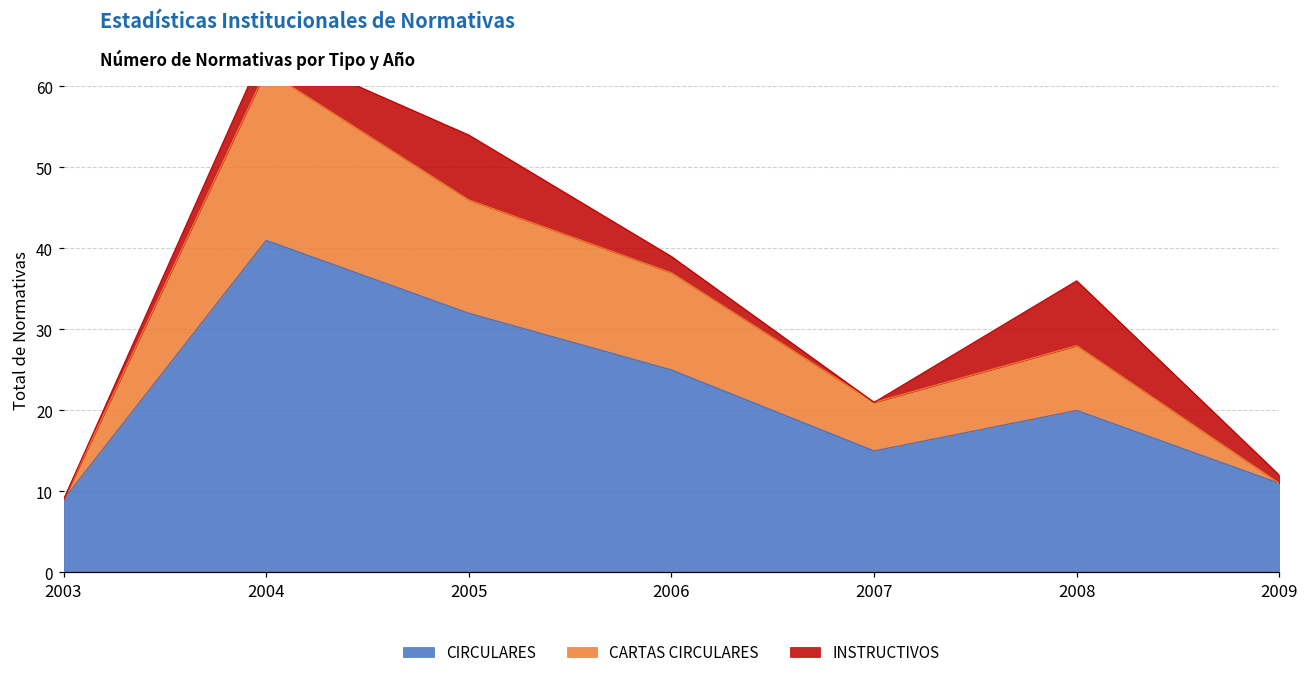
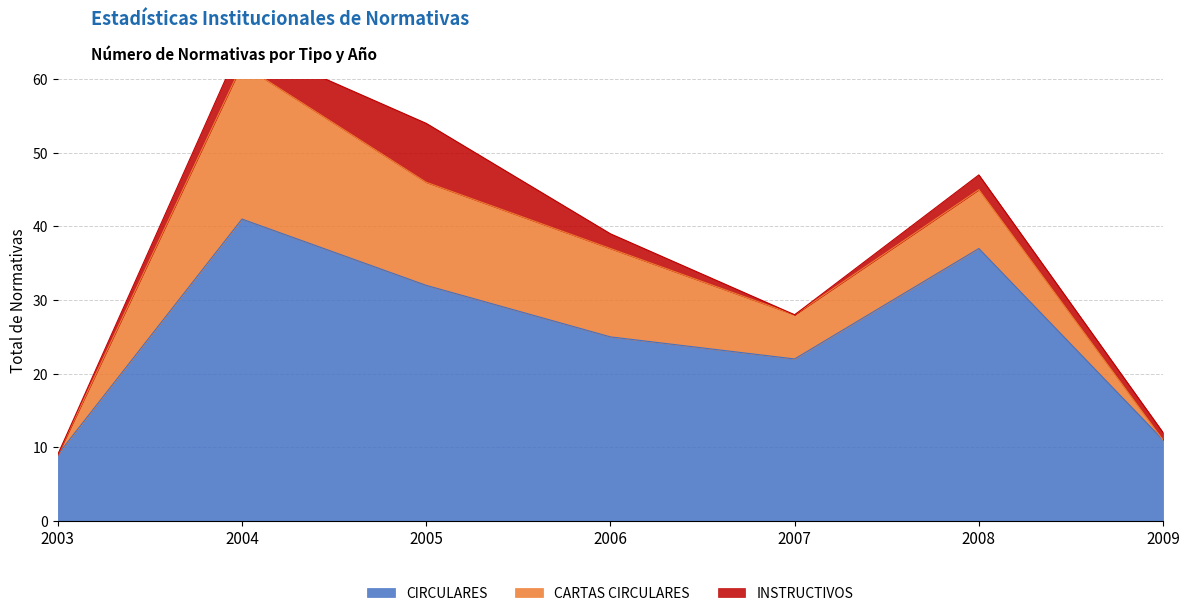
  {
    "CIRCULARES": {
      "2004": 41,
      "2005": 32,
      "2006": 25,
-     "2007": 15,
-     "2008": 20
+     "2007": 22,
+     "2008": 37
    },
    "CARTAS CIRCULARES": {
      "2005": 14,
      "2006": 12,
      "2008": 8
    },
    "INSTRUCTIVOS": {
      "2005": 8,
      "2006": 2,
-     "2008": 8,
+     "2008": 2,
      "2009": 1
    }
  }
